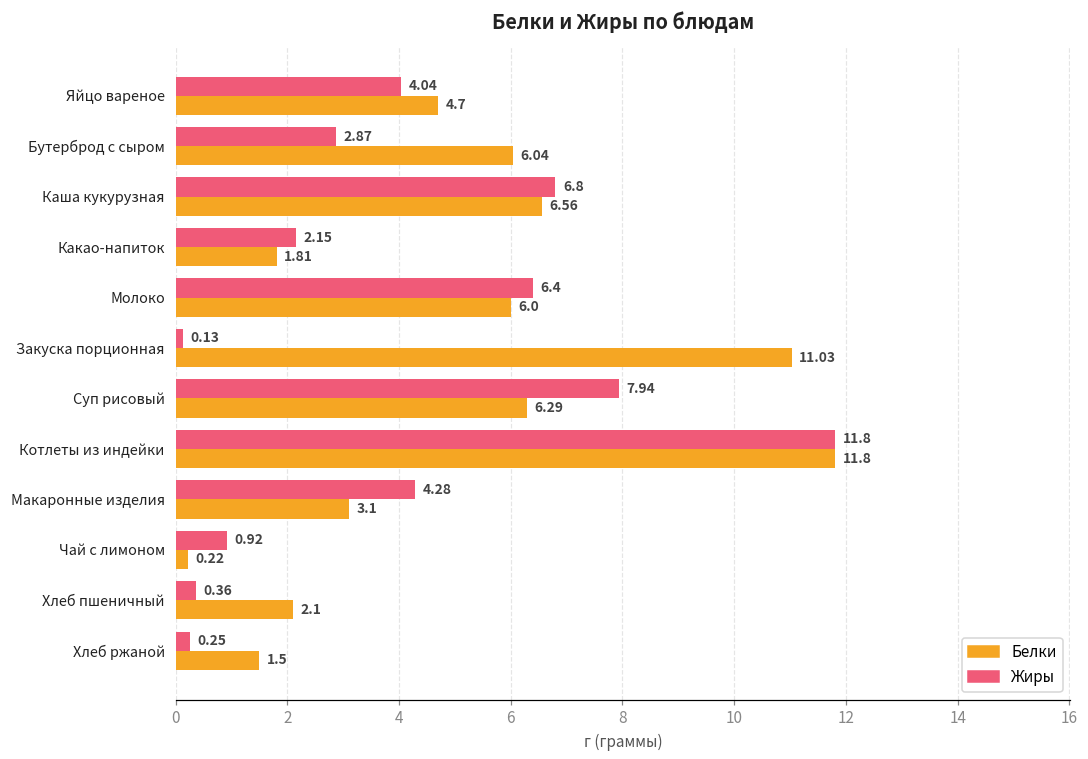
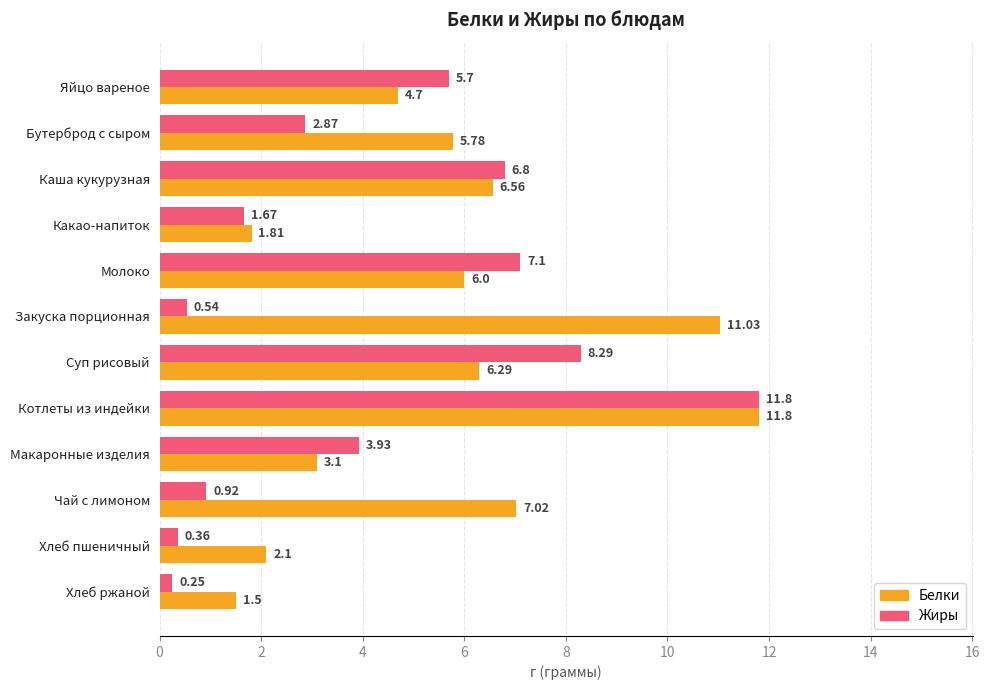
  {
    "Белки": {
      "Яйцо вареное": 4.7,
-     "Бутерброд с сыром": 6.04,
+     "Бутерброд с сыром": 5.78,
      "Каша кукурузная": 6.56,
      "Какао-напиток": 1.81,
      "Молоко": 6.0,
      "Закуска порционная": 11.03,
      "Суп рисовый": 6.29,
      "Котлеты из индейки": 11.8,
      "Макаронные изделия": 3.1,
-     "Чай с лимоном": 0.22,
+     "Чай с лимоном": 7.02,
      "Хлеб пшеничный": 2.1,
      "Хлеб ржаной": 1.5
    },
    "Жиры": {
-     "Яйцо вареное": 4.04,
+     "Яйцо вареное": 5.7,
      "Бутерброд с сыром": 2.87,
      "Каша кукурузная": 6.8,
-     "Какао-напиток": 2.15,
-     "Молоко": 6.4,
-     "Закуска порционная": 0.13,
-     "Суп рисовый": 7.94,
+     "Какао-напиток": 1.67,
+     "Молоко": 7.1,
+     "Закуска порционная": 0.54,
+     "Суп рисовый": 8.29,
      "Котлеты из индейки": 11.8,
-     "Макаронные изделия": 4.28,
+     "Макаронные изделия": 3.93,
      "Чай с лимоном": 0.92,
      "Хлеб пшеничный": 0.36,
      "Хлеб ржаной": 0.25
    }
  }
